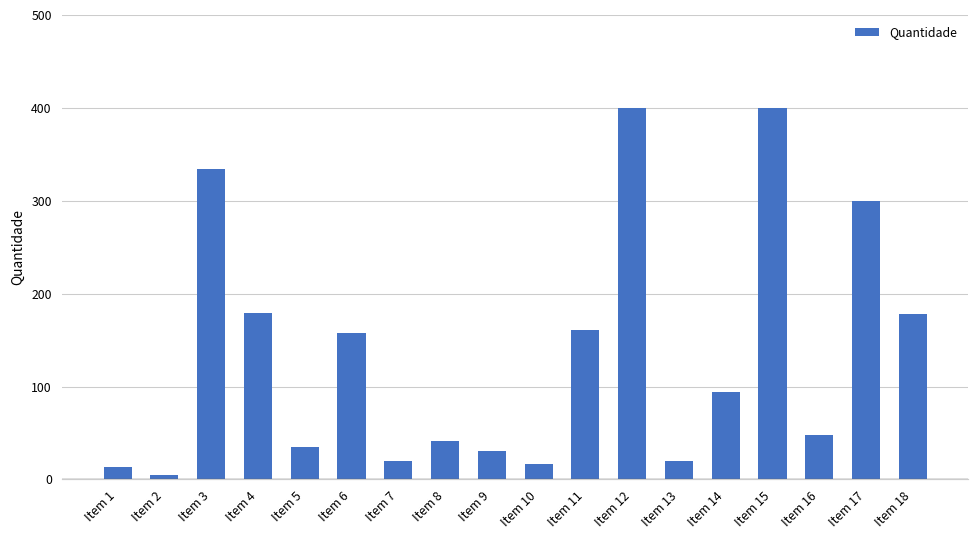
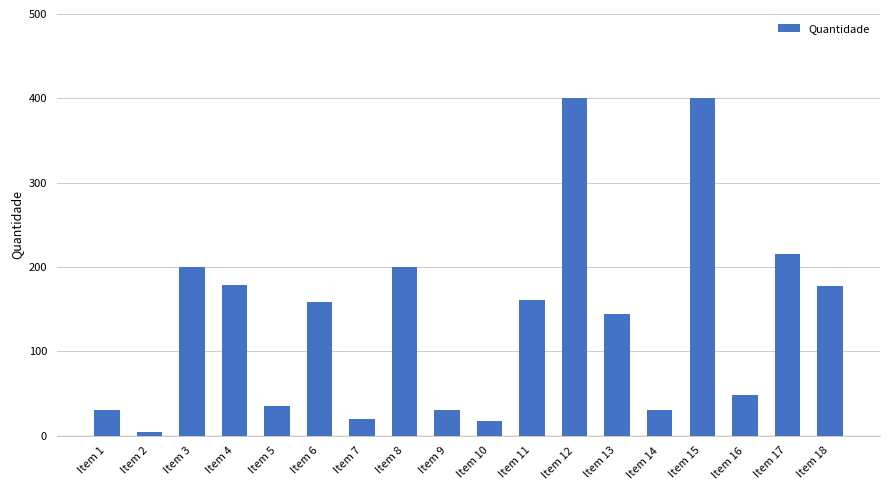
  {
-   "Item 1": 10,
+   "Item 1": 30,
    "Item 2": 10,
-   "Item 3": 330,
+   "Item 3": 200,
    "Item 4": 180,
    "Item 5": 40,
    "Item 6": 160,
    "Item 7": 20,
-   "Item 8": 40,
+   "Item 8": 200,
    "Item 9": 30,
    "Item 10": 20,
    "Item 11": 160,
    "Item 12": 400,
-   "Item 13": 20,
-   "Item 14": 90,
+   "Item 13": 140,
+   "Item 14": 30,
    "Item 15": 400,
    "Item 16": 50,
-   "Item 17": 300,
+   "Item 17": 220,
    "Item 18": 180
  }
